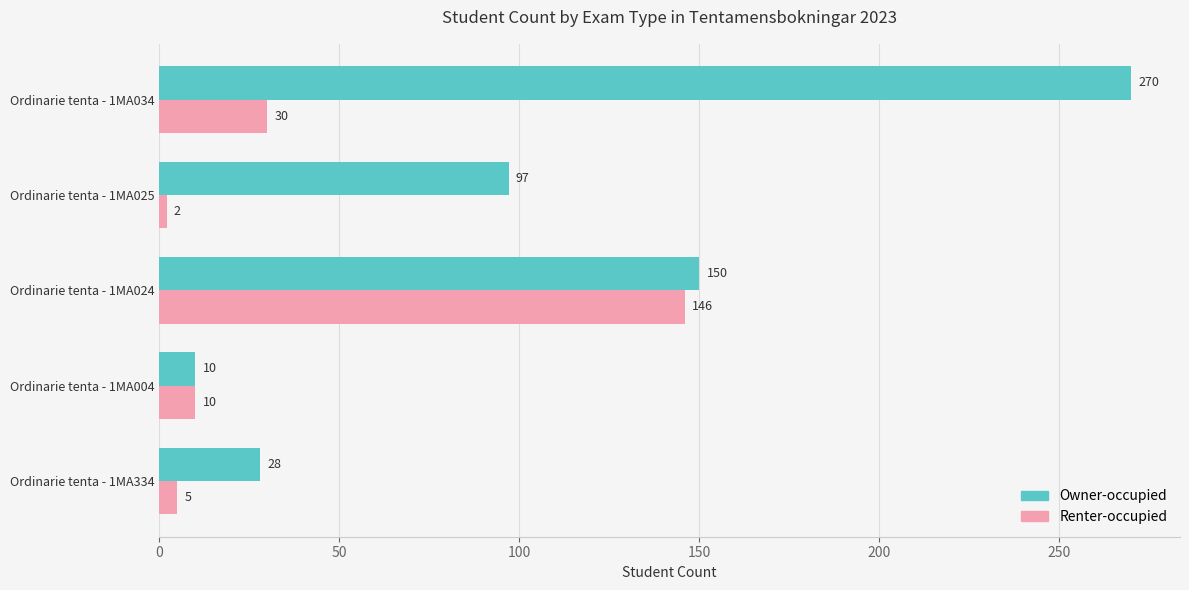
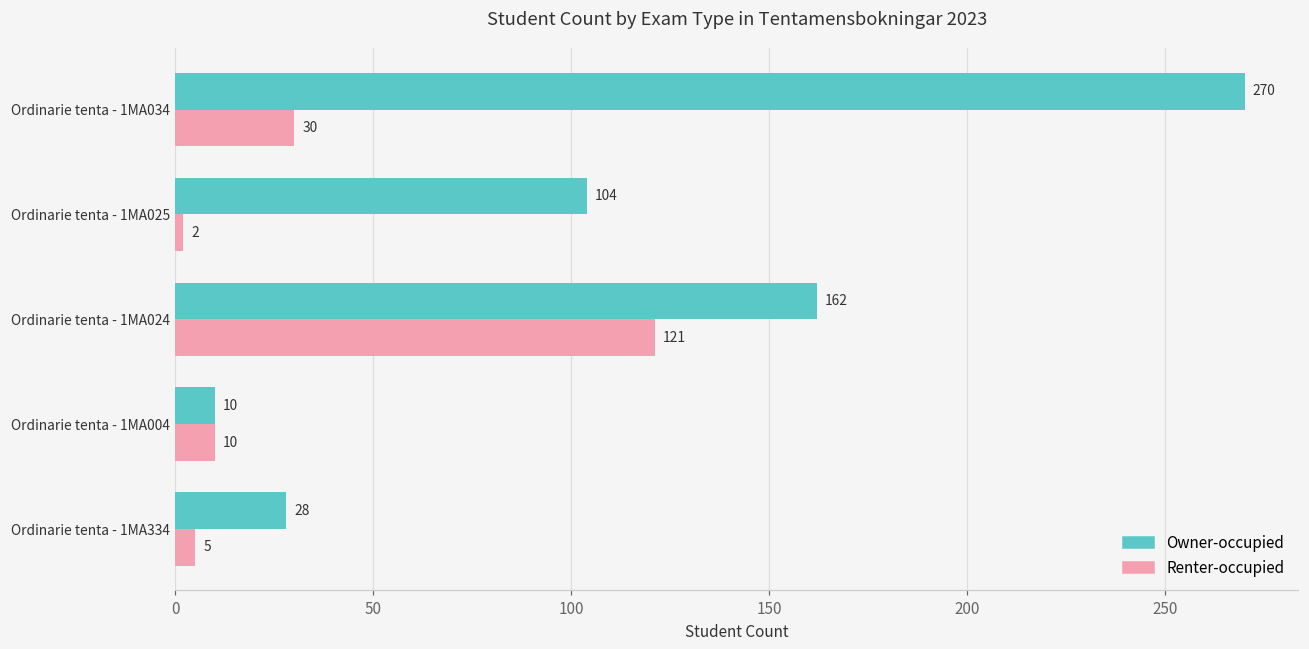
  {
    "Owner-occupied": {
      "Ordinarie tenta - 1MA034": 270,
-     "Ordinarie tenta - 1MA025": 97,
-     "Ordinarie tenta - 1MA024": 150,
+     "Ordinarie tenta - 1MA025": 104,
+     "Ordinarie tenta - 1MA024": 162,
      "Ordinarie tenta - 1MA004": 10,
      "Ordinarie tenta - 1MA334": 28
    },
    "Renter-occupied": {
      "Ordinarie tenta - 1MA034": 30,
      "Ordinarie tenta - 1MA025": 2,
-     "Ordinarie tenta - 1MA024": 146,
+     "Ordinarie tenta - 1MA024": 121,
      "Ordinarie tenta - 1MA004": 10,
      "Ordinarie tenta - 1MA334": 5
    }
  }
